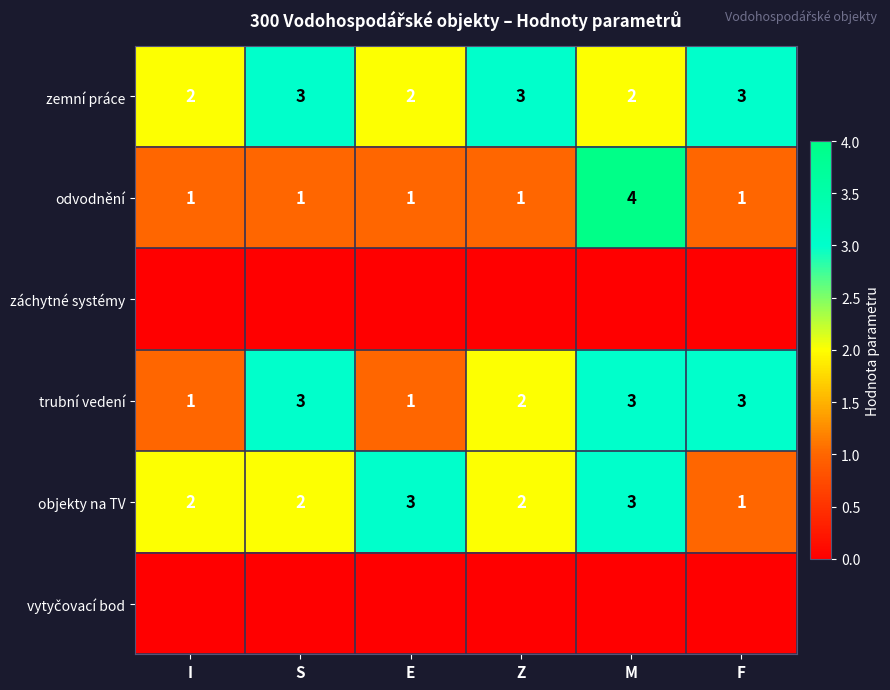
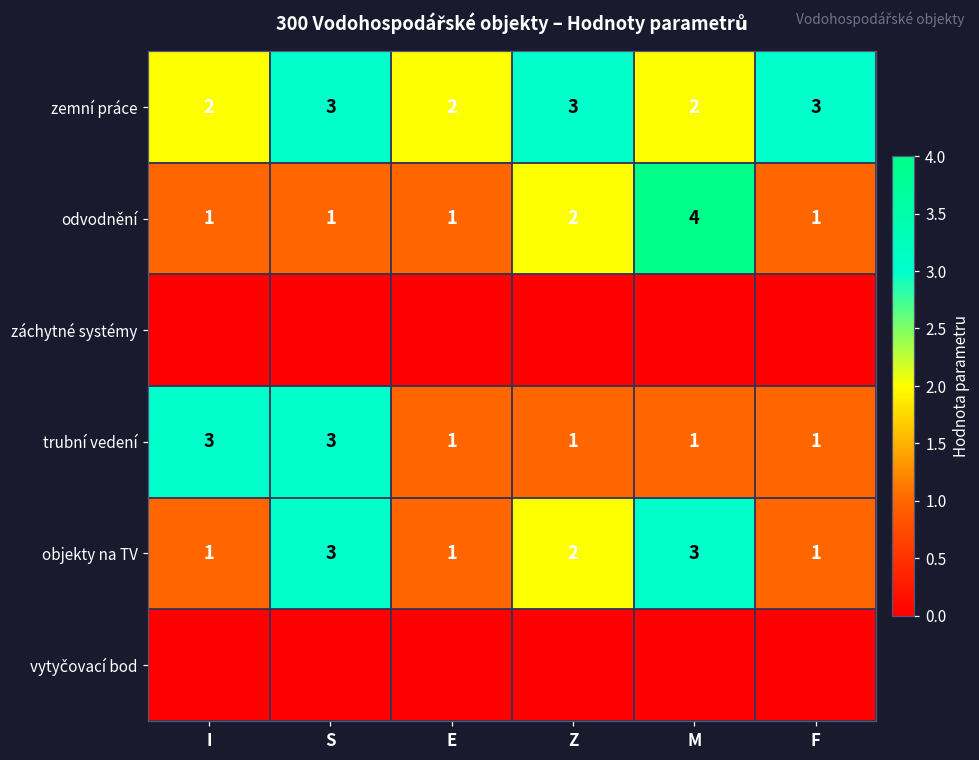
  {
    "zemní práce": {
      "I": 2,
      "S": 3,
      "E": 2,
      "Z": 3,
      "M": 2,
      "F": 3
    },
    "odvodnění": {
      "I": 1,
      "S": 1,
      "E": 1,
-     "Z": 1,
+     "Z": 2,
      "M": 4,
      "F": 1
    },
    "trubní vedení": {
-     "I": 1,
+     "I": 3,
      "S": 3,
      "E": 1,
-     "Z": 2,
-     "M": 3,
-     "F": 3
+     "Z": 1,
+     "M": 1,
+     "F": 1
    },
    "objekty na TV": {
-     "I": 2,
-     "S": 2,
-     "E": 3,
+     "I": 1,
+     "S": 3,
+     "E": 1,
      "Z": 2,
      "M": 3,
      "F": 1
    }
  }
